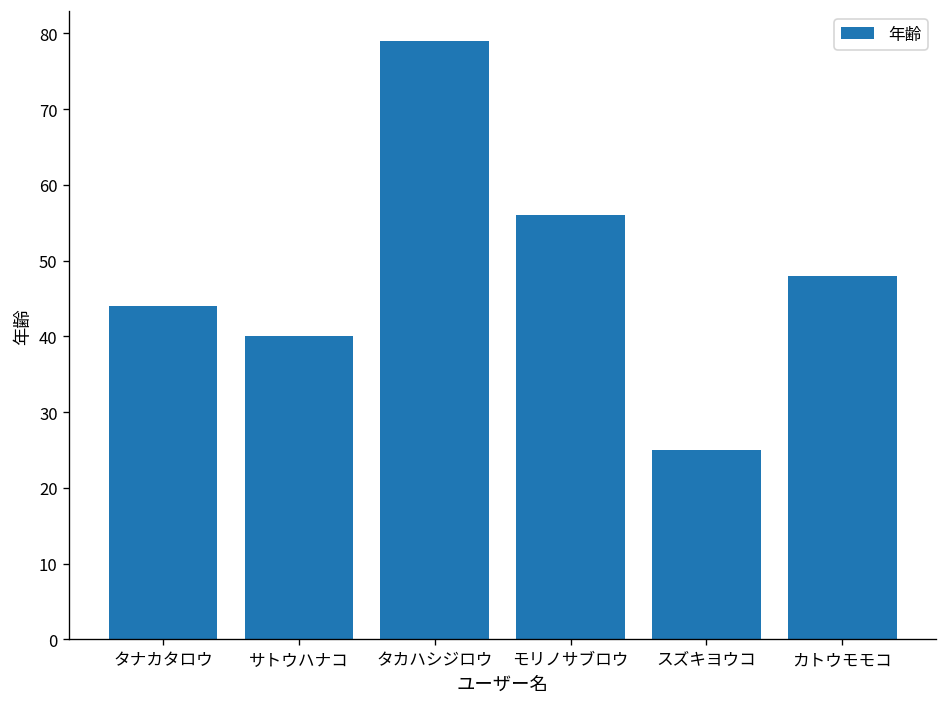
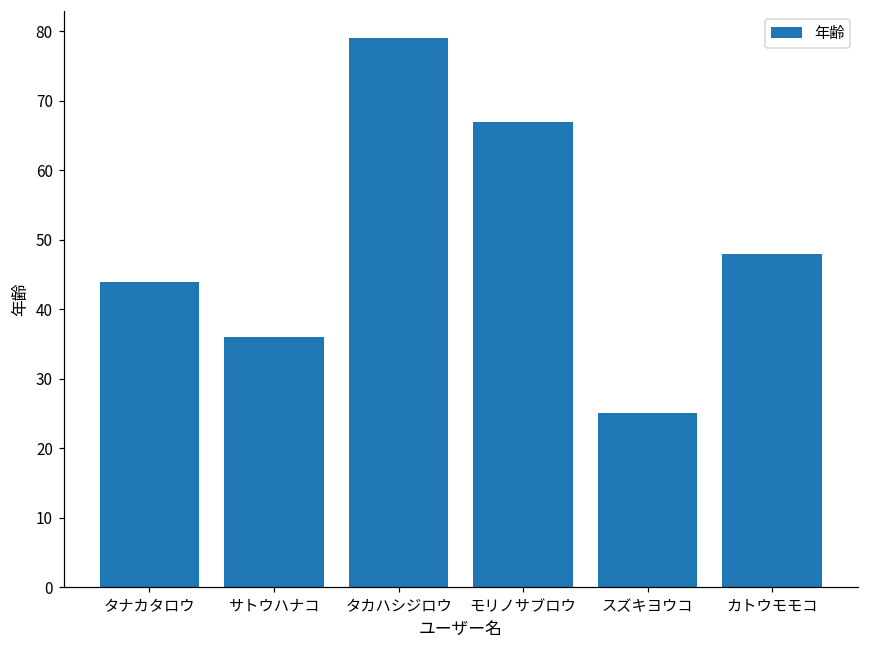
  {
    "タナカタロウ": 44,
-   "サトウハナコ": 40,
+   "サトウハナコ": 36,
    "タカハシジロウ": 79,
-   "モリノサブロウ": 56,
+   "モリノサブロウ": 67,
    "スズキヨウコ": 25,
    "カトウモモコ": 48
  }
